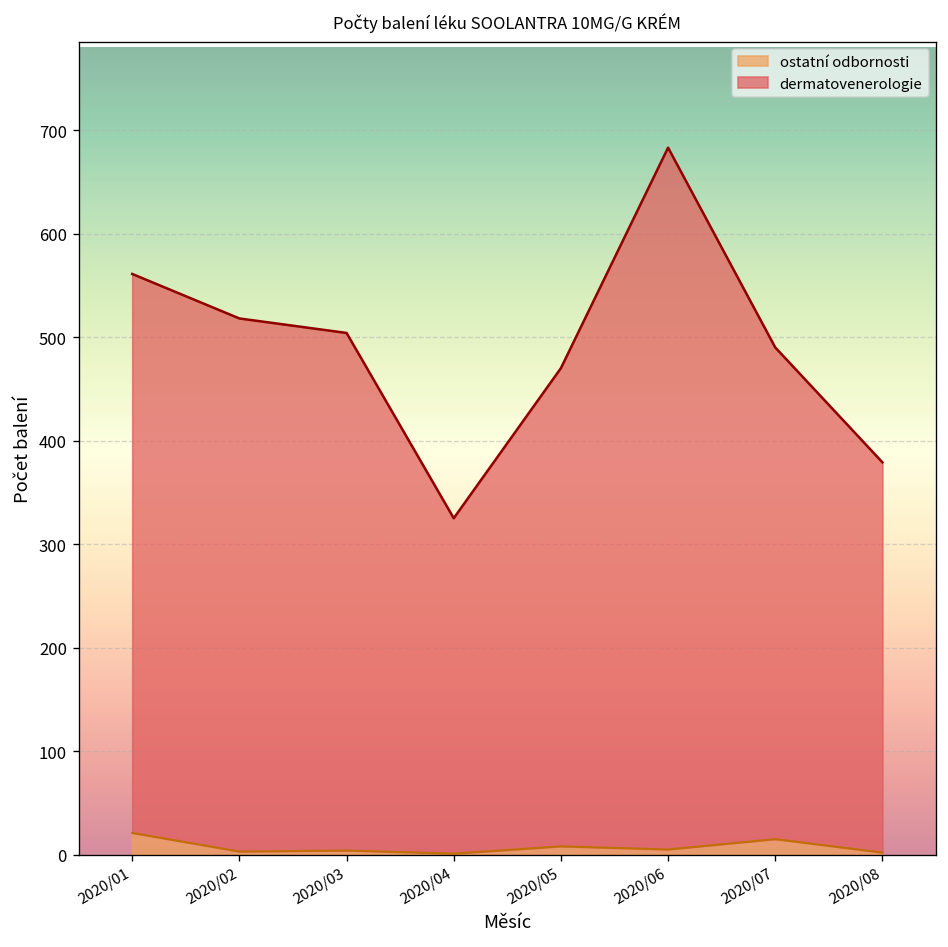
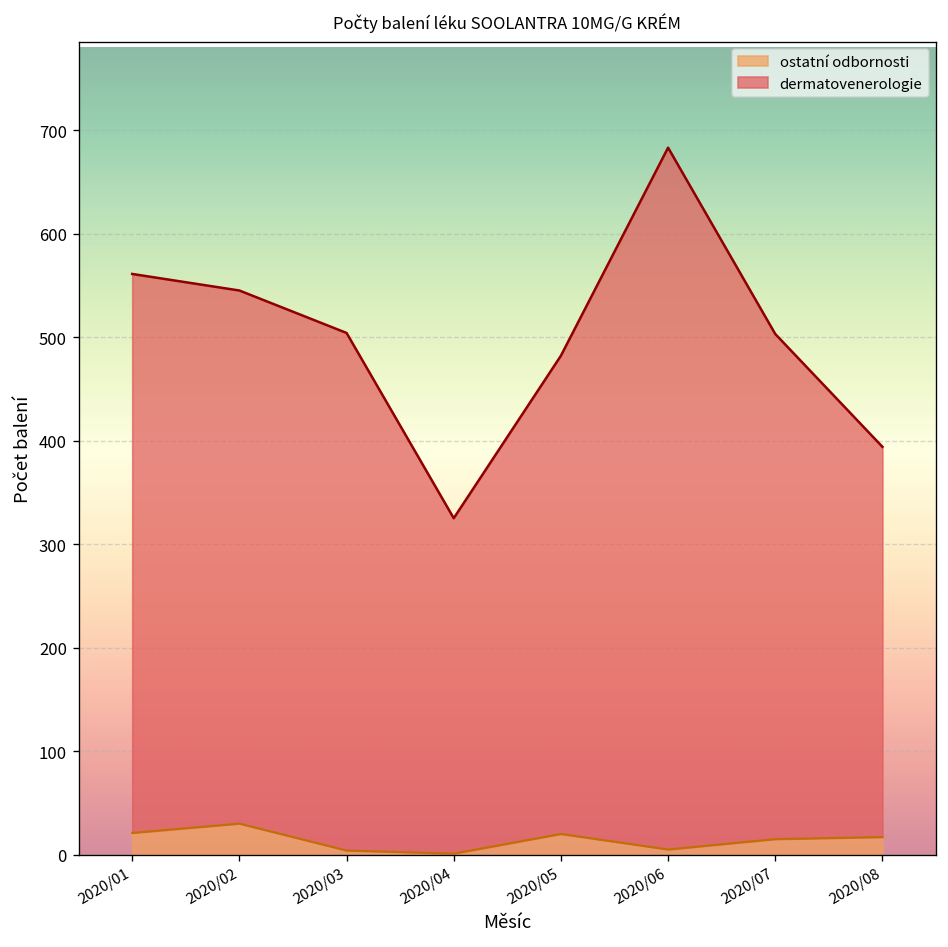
  {
    "ostatní odbornosti": {
      "2020/01": 20,
-     "2020/02": 0,
+     "2020/02": 30,
      "2020/03": 0,
      "2020/04": 0,
-     "2020/05": 10,
+     "2020/05": 20,
      "2020/06": 10,
      "2020/07": 20,
-     "2020/08": 0
+     "2020/08": 20
    },
    "dermatovenerologie": {
      "2020/01": 540,
      "2020/02": 520,
      "2020/03": 500,
      "2020/04": 320,
      "2020/05": 460,
      "2020/06": 680,
-     "2020/07": 480,
+     "2020/07": 490,
      "2020/08": 380
    }
  }
